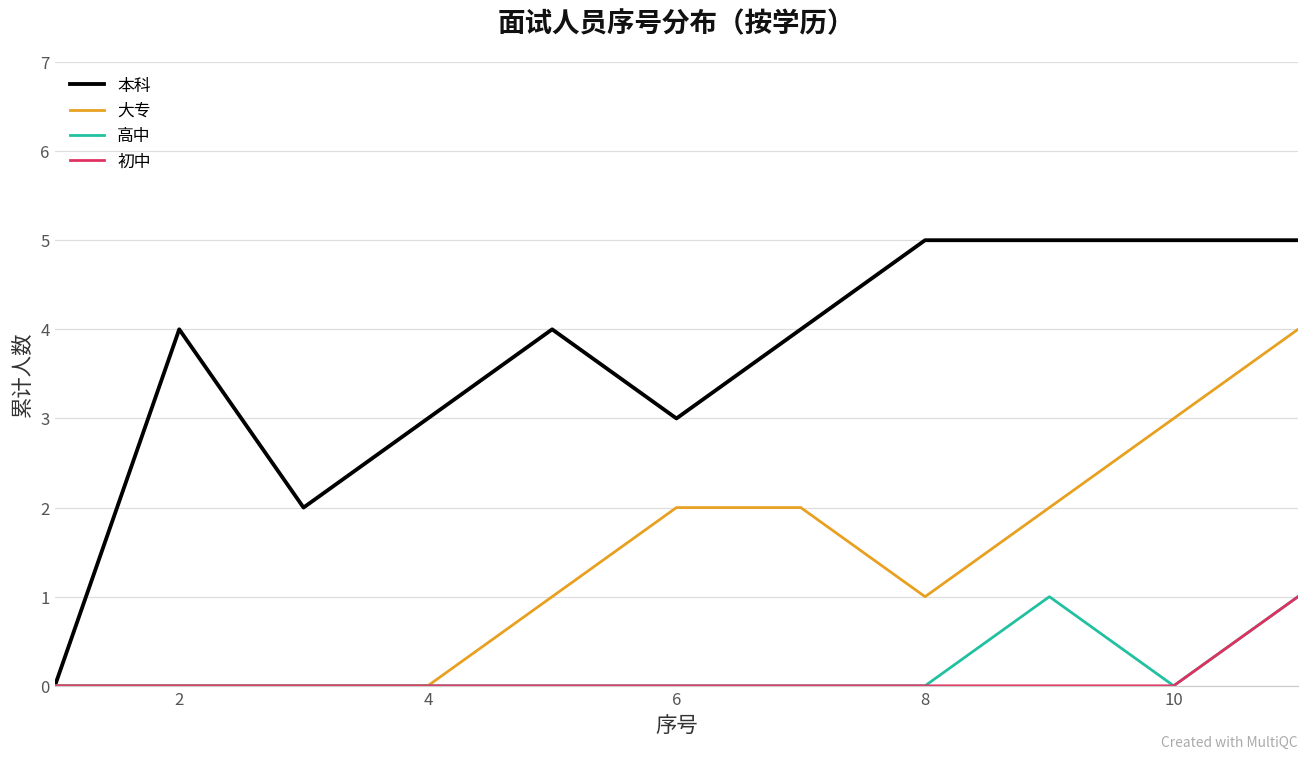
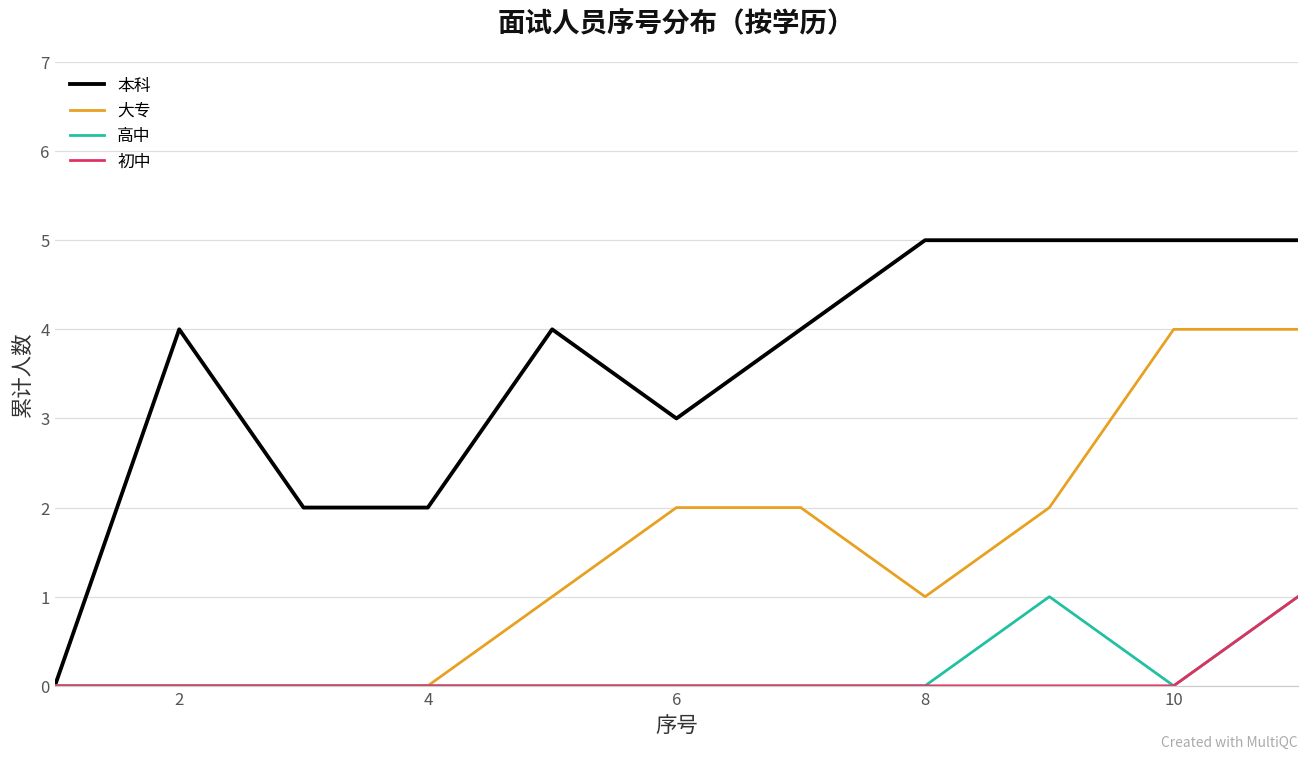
  {
    "本科": {
      "2": 4,
-     "4": 3,
+     "4": 2,
      "6": 3,
      "8": 5,
      "10": 5
    },
    "大专": {
      "6": 2,
      "8": 1,
-     "10": 3
+     "10": 4
    }
  }
